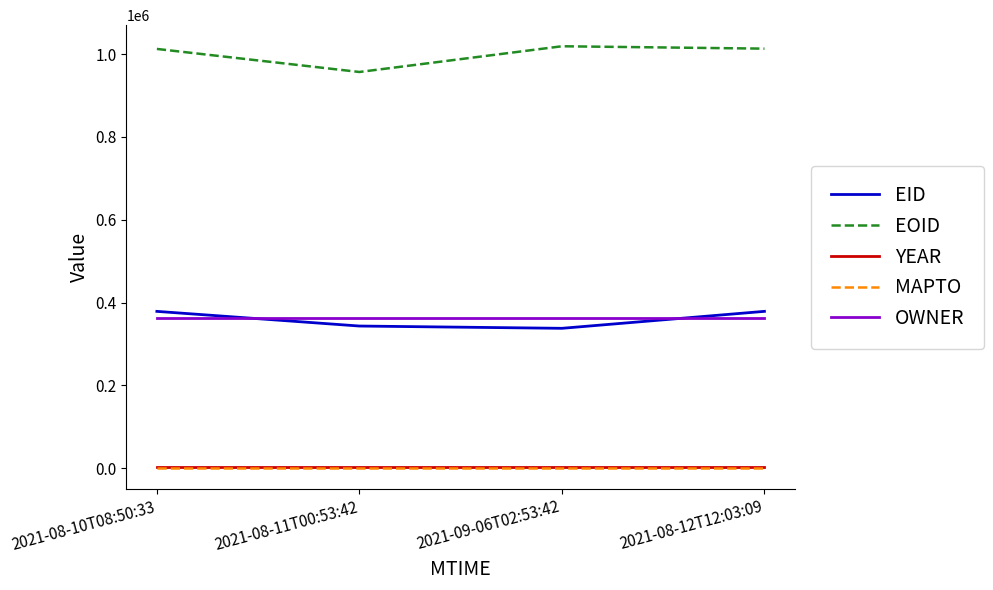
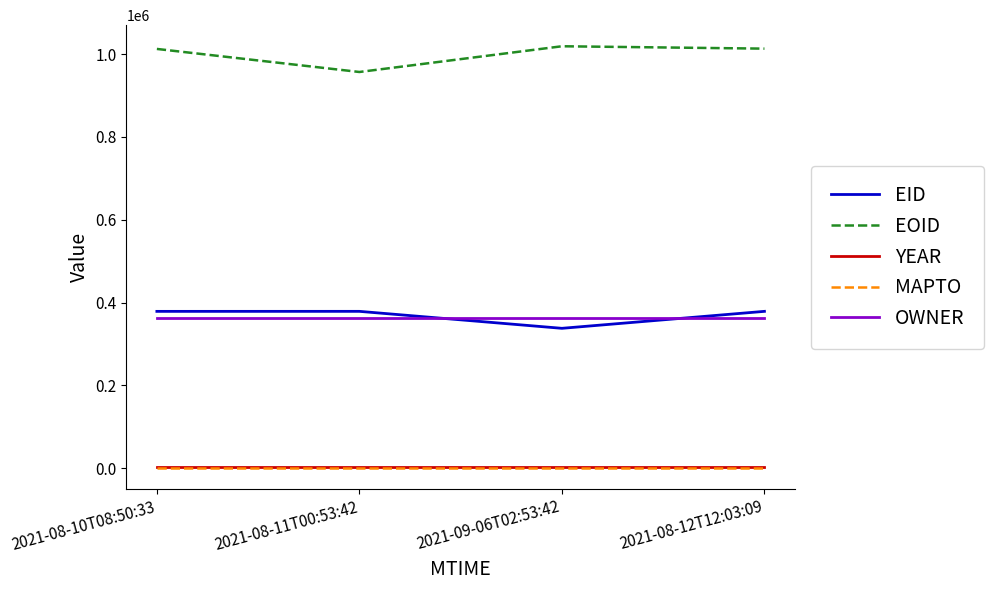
  {
    "EID": {
      "2021-08-10T08:50:33": 380000,
-     "2021-08-11T00:53:42": 340000,
+     "2021-08-11T00:53:42": 380000,
      "2021-09-06T02:53:42": 340000,
      "2021-08-12T12:03:09": 380000
    },
    "EOID": {
      "2021-08-10T08:50:33": 1010000,
      "2021-08-11T00:53:42": 960000,
      "2021-09-06T02:53:42": 1020000,
      "2021-08-12T12:03:09": 1010000
    },
    "OWNER": {
      "2021-08-10T08:50:33": 360000,
      "2021-08-11T00:53:42": 360000,
      "2021-09-06T02:53:42": 360000,
      "2021-08-12T12:03:09": 360000
    }
  }
